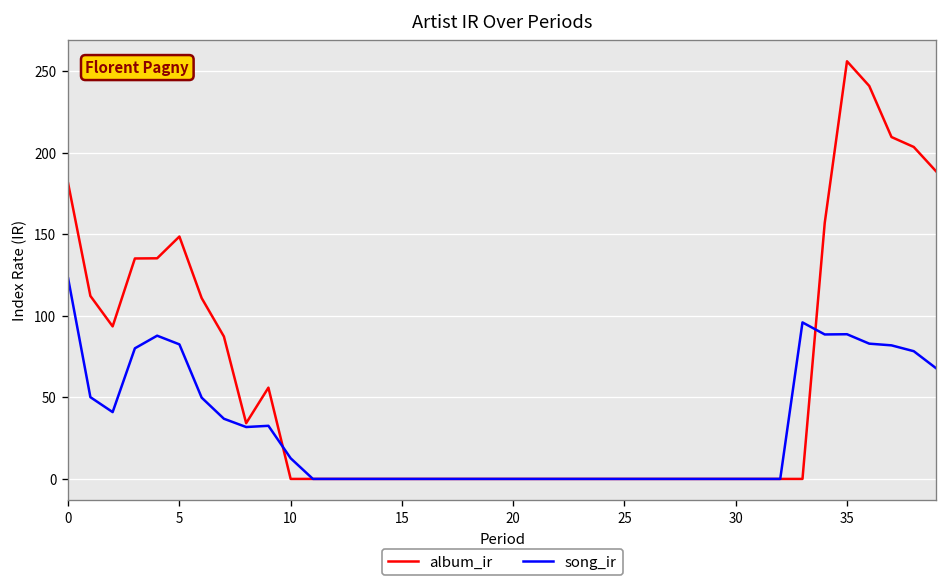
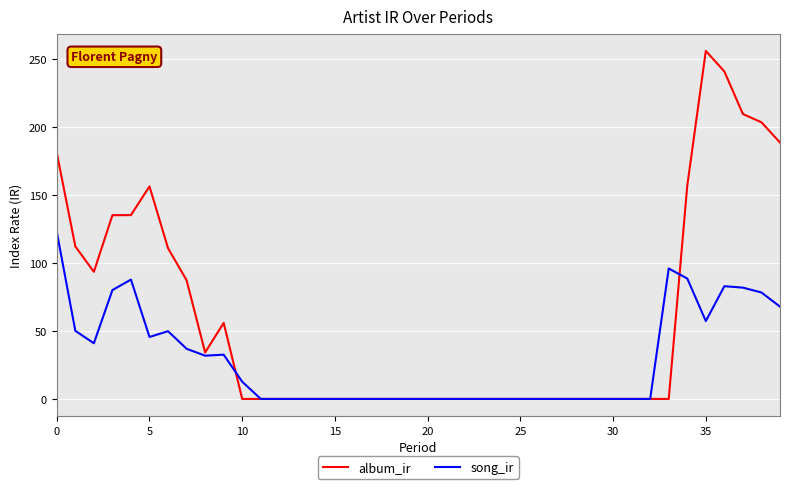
  {
    "album_ir": {
      "0": 181,
-     "5": 149,
+     "5": 156,
      "10": 0,
      "35": 256
    },
    "song_ir": {
      "0": 123,
-     "5": 83,
+     "5": 46,
      "10": 13,
-     "35": 89
+     "35": 57
    }
  }
